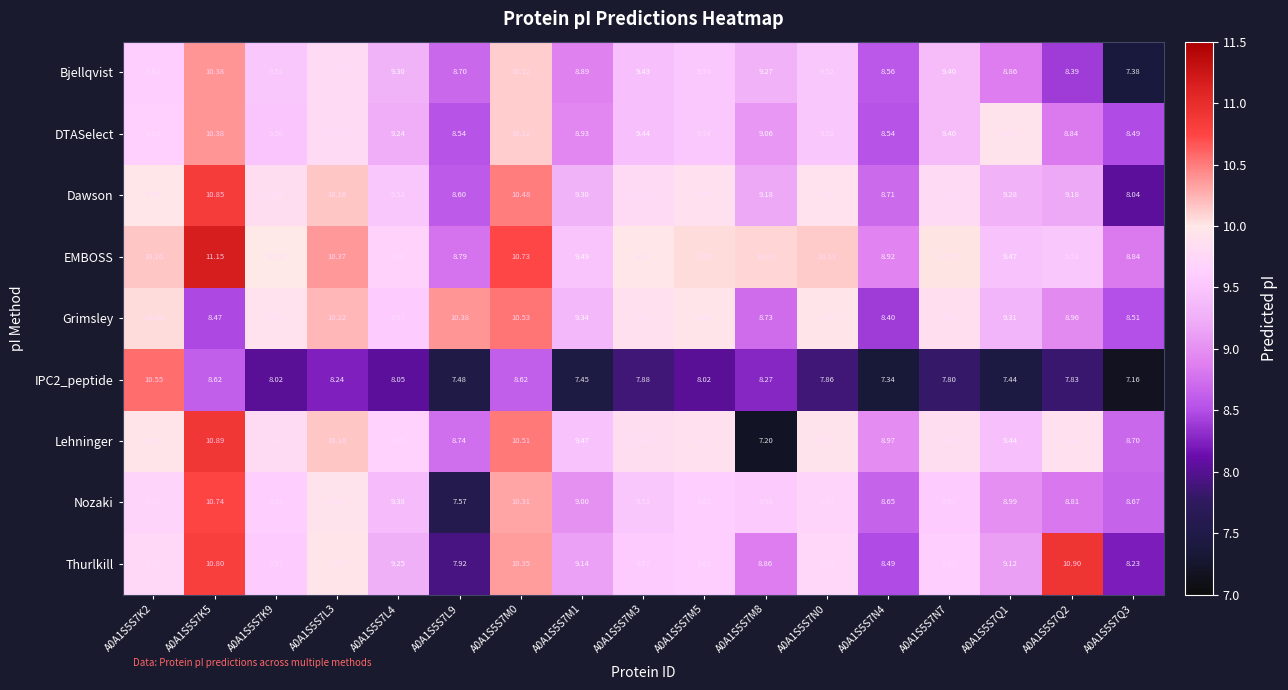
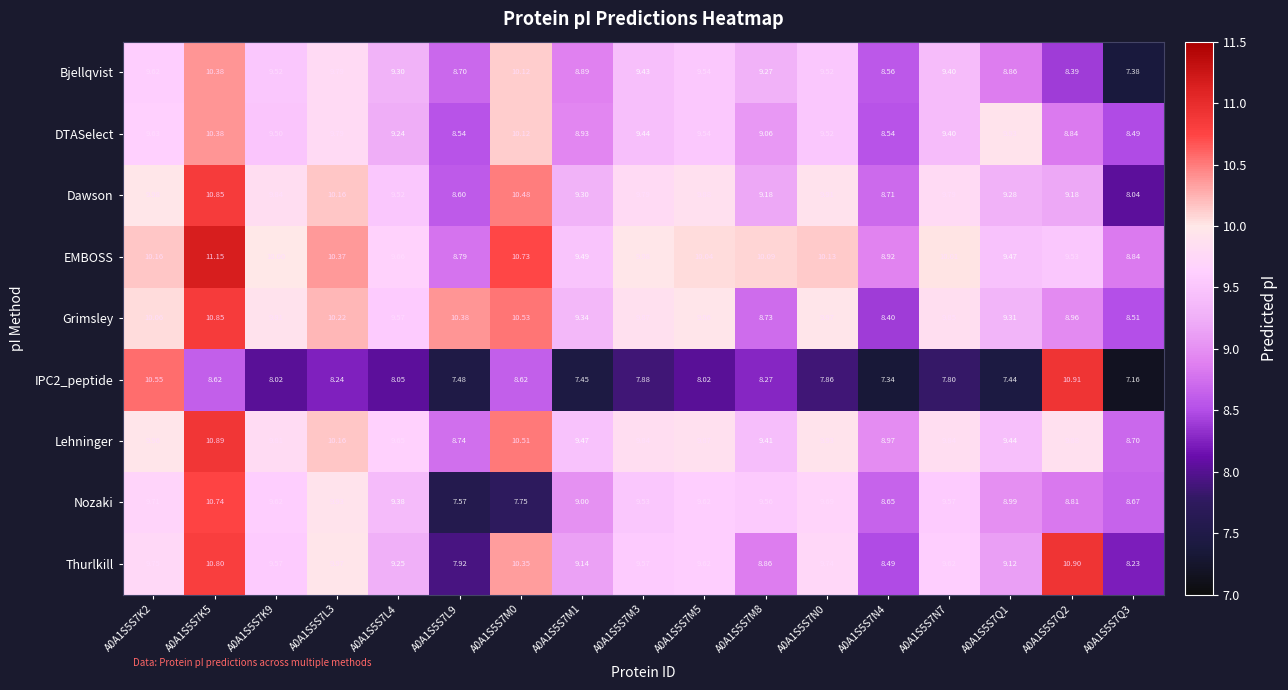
  {
    "Bjellqvist": {
      "A0A1S5S7K5": 10.38,
      "A0A1S5S7L4": 9.30,
      "A0A1S5S7L9": 8.70,
      "A0A1S5S7M1": 8.89,
      "A0A1S5S7M3": 9.43,
      "A0A1S5S7M8": 9.27,
      "A0A1S5S7N4": 8.56,
      "A0A1S5S7N7": 9.40,
      "A0A1S5S7Q1": 8.86,
      "A0A1S5S7Q2": 8.39,
      "A0A1S5S7Q3": 7.38
    },
    "DTASelect": {
      "A0A1S5S7K5": 10.38,
      "A0A1S5S7L4": 9.24,
      "A0A1S5S7L9": 8.54,
      "A0A1S5S7M1": 8.93,
      "A0A1S5S7M3": 9.44,
      "A0A1S5S7M8": 9.06,
      "A0A1S5S7N4": 8.54,
      "A0A1S5S7N7": 9.40,
      "A0A1S5S7Q2": 8.84,
      "A0A1S5S7Q3": 8.49
    },
    "Dawson": {
      "A0A1S5S7K5": 10.85,
      "A0A1S5S7L9": 8.60,
      "A0A1S5S7M0": 10.48,
      "A0A1S5S7M1": 9.30,
      "A0A1S5S7M8": 9.18,
      "A0A1S5S7N4": 8.71,
      "A0A1S5S7Q1": 9.28,
      "A0A1S5S7Q2": 9.18,
      "A0A1S5S7Q3": 8.04
    },
    "EMBOSS": {
      "A0A1S5S7K5": 11.15,
      "A0A1S5S7L3": 10.37,
      "A0A1S5S7L9": 8.79,
      "A0A1S5S7M0": 10.73,
      "A0A1S5S7M1": 9.49,
      "A0A1S5S7N4": 8.92,
      "A0A1S5S7Q1": 9.47,
      "A0A1S5S7Q3": 8.84
    },
    "Grimsley": {
-     "A0A1S5S7K5": 8.47,
+     "A0A1S5S7K5": 10.85,
      "A0A1S5S7L3": 10.22,
      "A0A1S5S7L9": 10.38,
      "A0A1S5S7M0": 10.53,
      "A0A1S5S7M1": 9.34,
      "A0A1S5S7M8": 8.73,
      "A0A1S5S7N4": 8.40,
      "A0A1S5S7Q1": 9.31,
      "A0A1S5S7Q2": 8.96,
      "A0A1S5S7Q3": 8.51
    },
    "IPC2_peptide": {
      "A0A1S5S7K2": 10.55,
      "A0A1S5S7K5": 8.62,
      "A0A1S5S7K9": 8.02,
      "A0A1S5S7L3": 8.24,
      "A0A1S5S7L4": 8.05,
      "A0A1S5S7L9": 7.48,
      "A0A1S5S7M0": 8.62,
      "A0A1S5S7M1": 7.45,
      "A0A1S5S7M3": 7.88,
      "A0A1S5S7M5": 8.02,
      "A0A1S5S7M8": 8.27,
      "A0A1S5S7N0": 7.86,
      "A0A1S5S7N4": 7.34,
      "A0A1S5S7N7": 7.80,
      "A0A1S5S7Q1": 7.44,
-     "A0A1S5S7Q2": 7.83,
+     "A0A1S5S7Q2": 10.91,
      "A0A1S5S7Q3": 7.16
    },
    "Lehninger": {
      "A0A1S5S7K5": 10.89,
      "A0A1S5S7L9": 8.74,
      "A0A1S5S7M0": 10.51,
      "A0A1S5S7M1": 9.47,
-     "A0A1S5S7M8": 7.20,
+     "A0A1S5S7M8": 9.41,
      "A0A1S5S7N4": 8.97,
      "A0A1S5S7Q1": 9.44,
      "A0A1S5S7Q3": 8.70
    },
    "Nozaki": {
      "A0A1S5S7K5": 10.74,
      "A0A1S5S7L4": 9.38,
      "A0A1S5S7L9": 7.57,
-     "A0A1S5S7M0": 10.31,
+     "A0A1S5S7M0": 7.75,
      "A0A1S5S7M1": 9.00,
      "A0A1S5S7N4": 8.65,
      "A0A1S5S7Q1": 8.99,
      "A0A1S5S7Q2": 8.81,
      "A0A1S5S7Q3": 8.67
    },
    "Thurlkill": {
      "A0A1S5S7K5": 10.80,
      "A0A1S5S7L4": 9.25,
      "A0A1S5S7L9": 7.92,
      "A0A1S5S7M0": 10.35,
      "A0A1S5S7M1": 9.14,
      "A0A1S5S7M8": 8.86,
      "A0A1S5S7N4": 8.49,
      "A0A1S5S7Q1": 9.12,
      "A0A1S5S7Q2": 10.90,
      "A0A1S5S7Q3": 8.23
    }
  }
